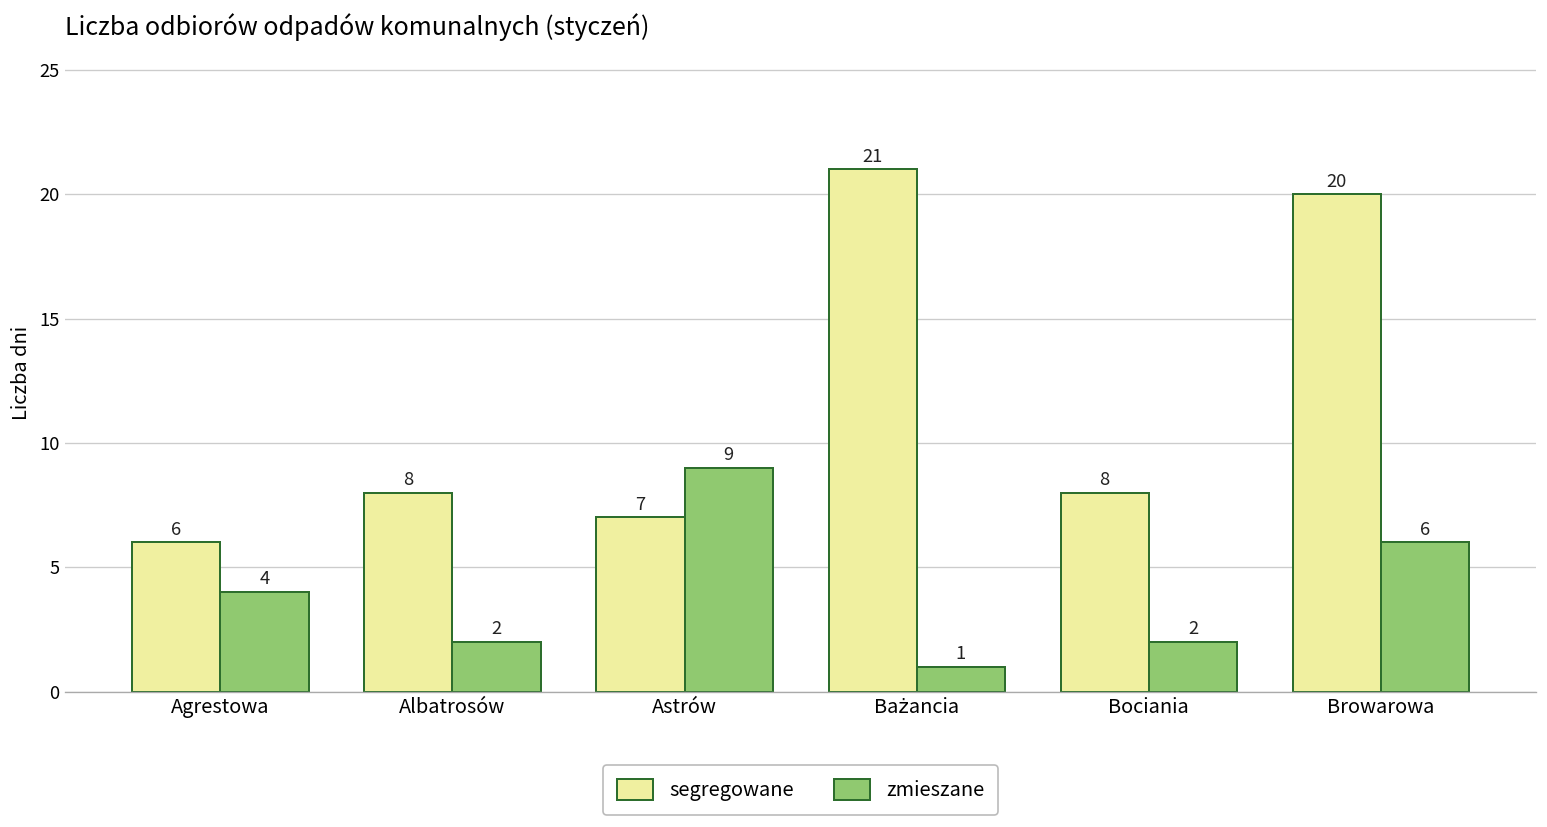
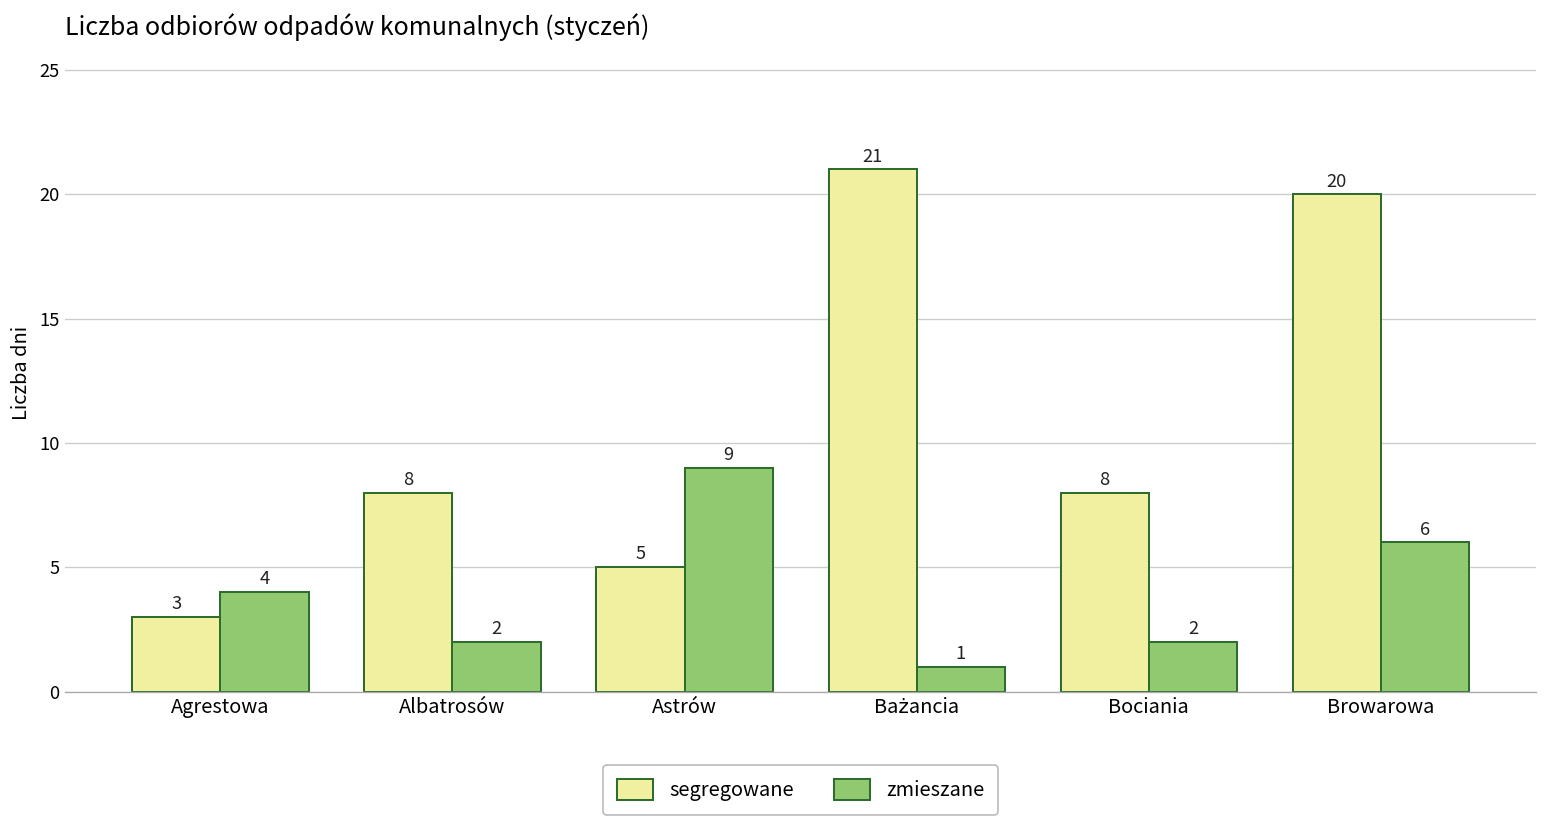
  {
    "segregowane": {
-     "Agrestowa": 6,
+     "Agrestowa": 3,
      "Albatrosów": 8,
-     "Astrów": 7,
+     "Astrów": 5,
      "Bażancia": 21,
      "Bociania": 8,
      "Browarowa": 20
    },
    "zmieszane": {
      "Agrestowa": 4,
      "Albatrosów": 2,
      "Astrów": 9,
      "Bażancia": 1,
      "Bociania": 2,
      "Browarowa": 6
    }
  }
